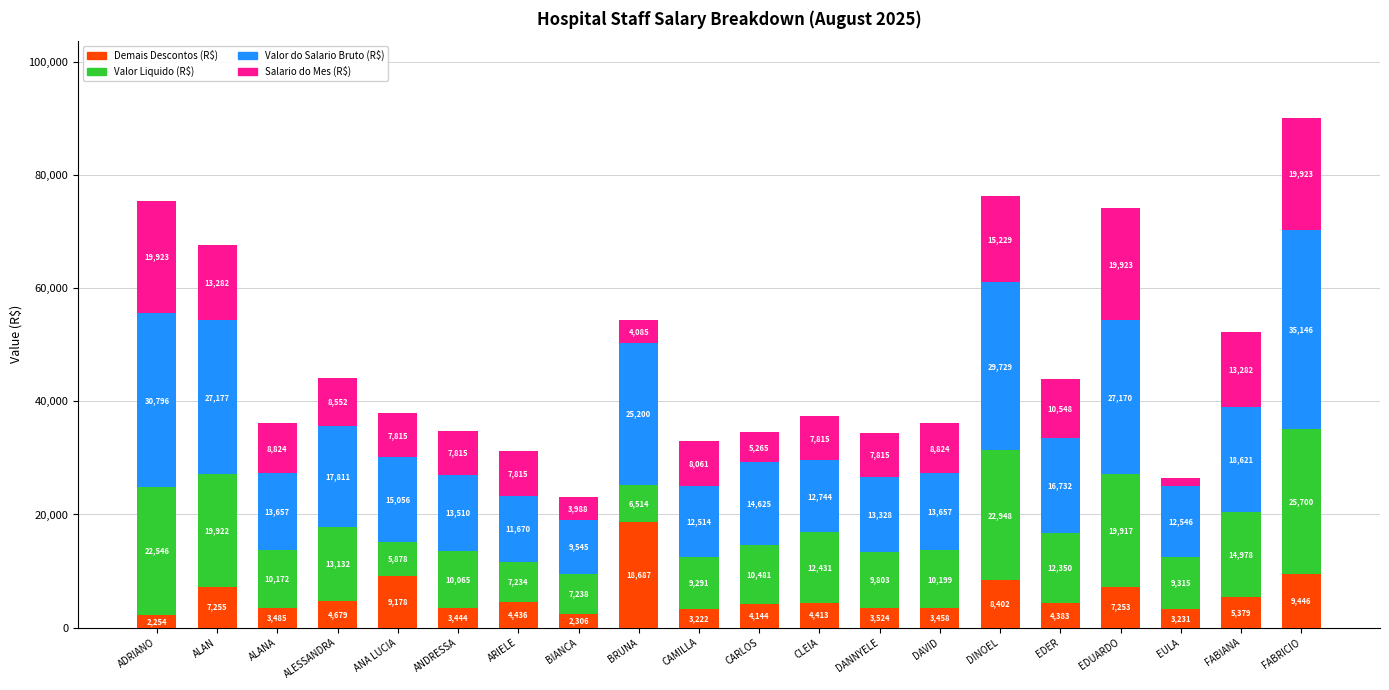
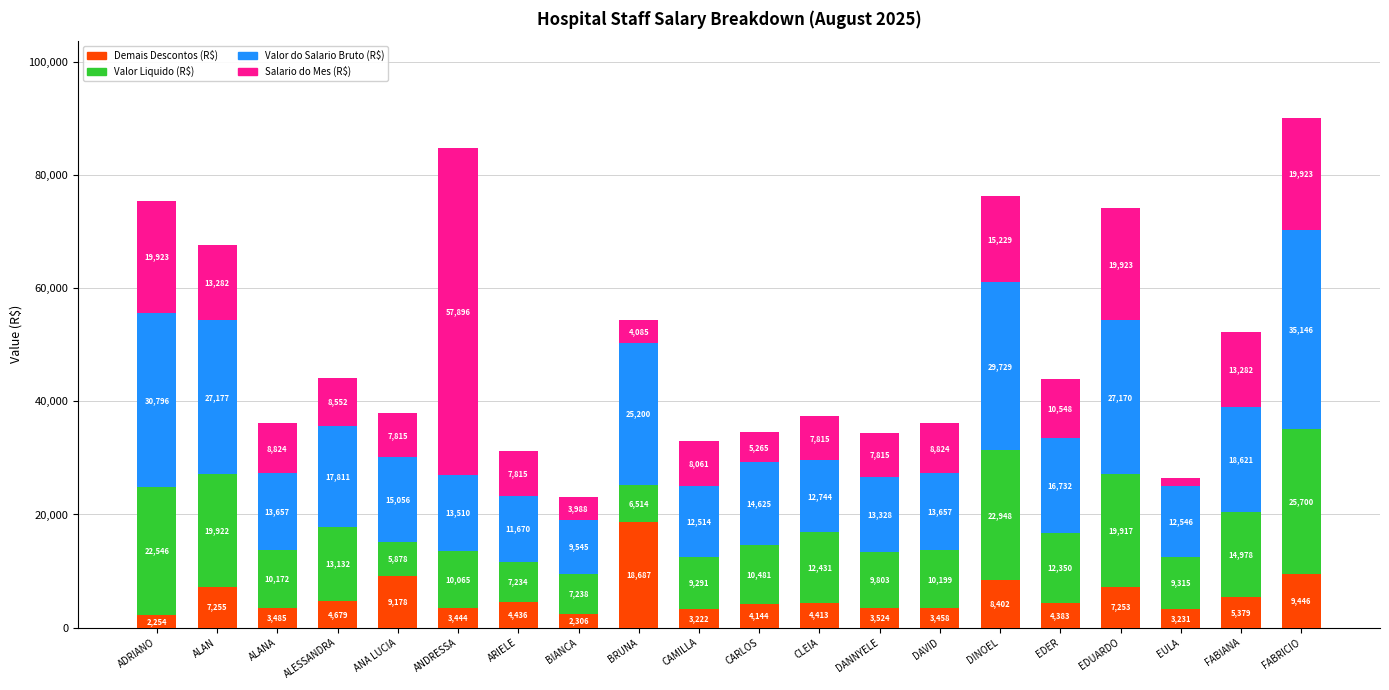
  {
    "Demais Descontos (R$)": {
      "ADRIANO": "2,254",
      "ALAN": "7,255",
      "ALANA": "3,485",
      "ALESSANDRA": "4,679",
      "ANA LUCIA": "9,178",
      "ANDRESSA": "3,444",
      "ARIELE": "4,436",
      "BIANCA": "2,306",
      "BRUNA": "18,687",
      "CAMILLA": "3,222",
      "CARLOS": "4,144",
      "CLEIA": "4,413",
      "DANNYELE": "3,524",
      "DAVID": "3,458",
      "DINOEL": "8,402",
      "EDER": "4,383",
      "EDUARDO": "7,253",
      "EULA": "3,231",
      "FABIANA": "5,379",
      "FABRICIO": "9,446"
    },
    "Valor Liquido (R$)": {
      "ADRIANO": "22,546",
      "ALAN": "19,922",
      "ALANA": "10,172",
      "ALESSANDRA": "13,132",
      "ANA LUCIA": "5,878",
      "ANDRESSA": "10,065",
      "ARIELE": "7,234",
      "BIANCA": "7,238",
      "BRUNA": "6,514",
      "CAMILLA": "9,291",
      "CARLOS": "10,481",
      "CLEIA": "12,431",
      "DANNYELE": "9,803",
      "DAVID": "10,199",
      "DINOEL": "22,948",
      "EDER": "12,350",
      "EDUARDO": "19,917",
      "EULA": "9,315",
      "FABIANA": "14,978",
      "FABRICIO": "25,700"
    },
    "Valor do Salario Bruto (R$)": {
      "ADRIANO": "30,796",
      "ALAN": "27,177",
      "ALANA": "13,657",
      "ALESSANDRA": "17,811",
      "ANA LUCIA": "15,056",
      "ANDRESSA": "13,510",
      "ARIELE": "11,670",
      "BIANCA": "9,545",
      "BRUNA": "25,200",
      "CAMILLA": "12,514",
      "CARLOS": "14,625",
      "CLEIA": "12,744",
      "DANNYELE": "13,328",
      "DAVID": "13,657",
      "DINOEL": "29,729",
      "EDER": "16,732",
      "EDUARDO": "27,170",
      "EULA": "12,546",
      "FABIANA": "18,621",
      "FABRICIO": "35,146"
    },
    "Salario do Mes (R$)": {
      "ADRIANO": "19,923",
      "ALAN": "13,282",
      "ALANA": "8,824",
      "ALESSANDRA": "8,552",
      "ANA LUCIA": "7,815",
-     "ANDRESSA": "7,815",
+     "ANDRESSA": "57,896",
      "ARIELE": "7,815",
      "BIANCA": "3,988",
      "BRUNA": "4,085",
      "CAMILLA": "8,061",
      "CARLOS": "5,265",
      "CLEIA": "7,815",
      "DANNYELE": "7,815",
      "DAVID": "8,824",
      "DINOEL": "15,229",
      "EDER": "10,548",
      "EDUARDO": "19,923",
      "FABIANA": "13,282",
      "FABRICIO": "19,923"
    }
  }
